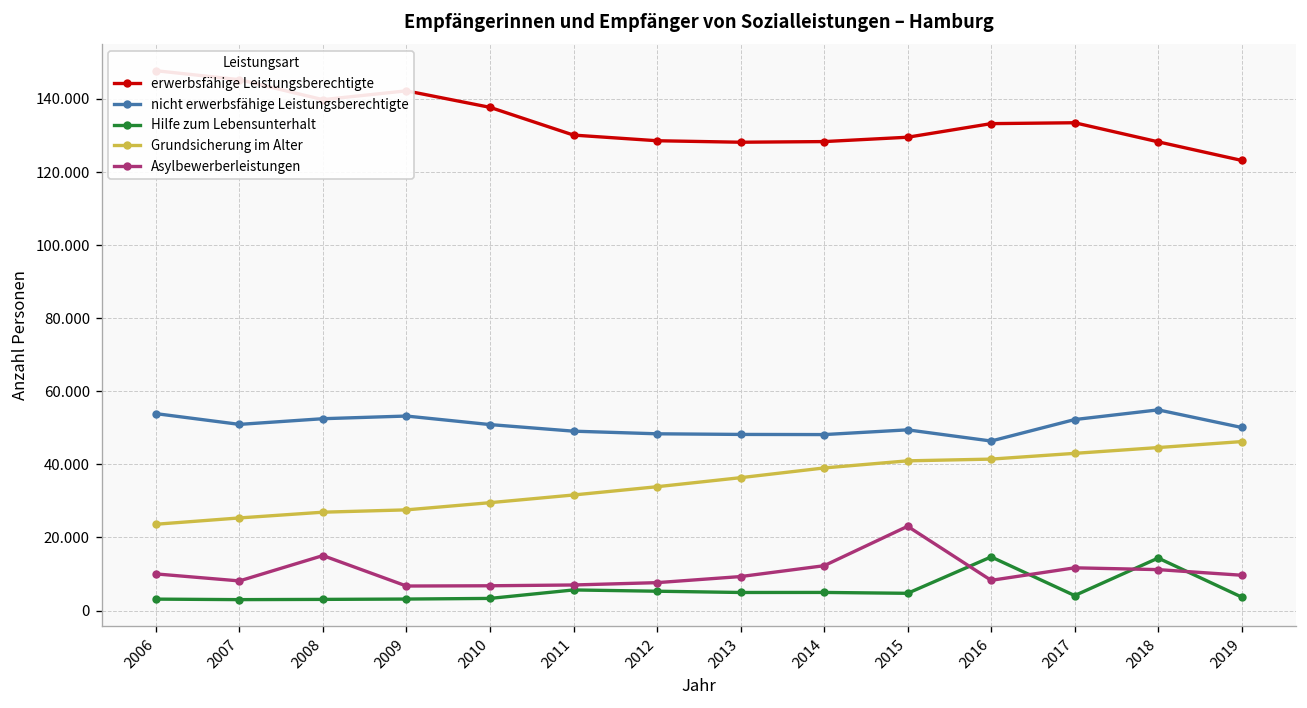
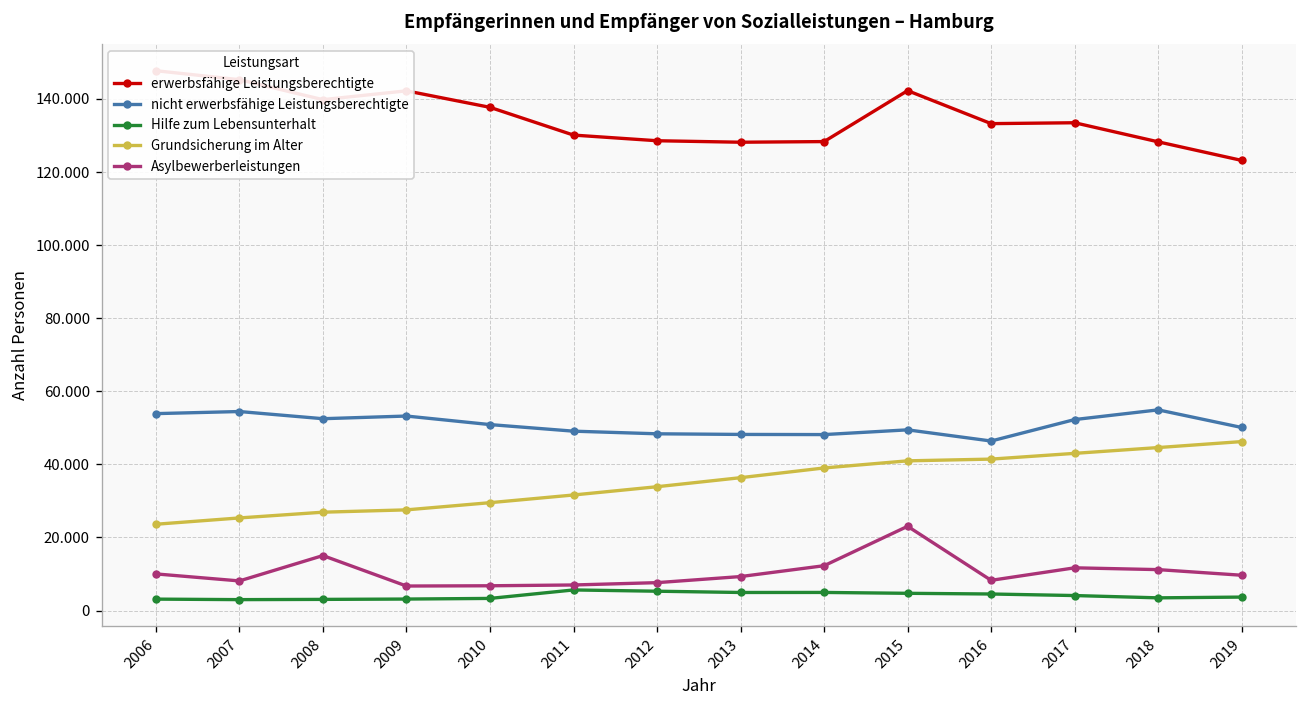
  {
    "erwerbsfähige Leistungsberechtigte": {
      "2010": 138,
      "2011": 130,
      "2012": 129,
      "2013": 128,
      "2014": 128,
-     "2015": 130,
+     "2015": 142,
      "2016": 133,
      "2017": 133,
      "2018": 128,
      "2019": 123
    },
    "nicht erwerbsfähige Leistungsberechtigte": {
      "2006": 54,
-     "2007": 51,
+     "2007": 54,
      "2008": 53,
      "2009": 53,
      "2010": 51,
      "2011": 49,
      "2012": 48,
      "2013": 48,
      "2014": 48,
      "2015": 49,
      "2016": 46,
      "2017": 52,
      "2018": 55,
      "2019": 50
    },
    "Hilfe zum Lebensunterhalt": {
      "2006": 3,
      "2007": 3,
      "2008": 3,
      "2009": 3,
      "2010": 3,
      "2011": 6,
      "2012": 5,
      "2013": 5,
      "2014": 5,
      "2015": 5,
-     "2016": 15,
+     "2016": 5,
      "2017": 4,
-     "2018": 14,
+     "2018": 3,
      "2019": 4
    },
    "Grundsicherung im Alter": {
      "2006": 24,
      "2007": 25,
      "2008": 27,
      "2009": 28,
      "2010": 30,
      "2011": 32,
      "2012": 34,
      "2013": 36,
      "2014": 39,
      "2015": 41,
      "2016": 41,
      "2017": 43,
      "2018": 45,
      "2019": 46
    },
    "Asylbewerberleistungen": {
      "2006": 10,
      "2007": 8,
      "2008": 15,
      "2009": 7,
      "2010": 7,
      "2011": 7,
      "2012": 8,
      "2013": 9,
      "2014": 12,
      "2015": 23,
      "2016": 8,
      "2017": 12,
      "2018": 11,
      "2019": 10
    }
  }
